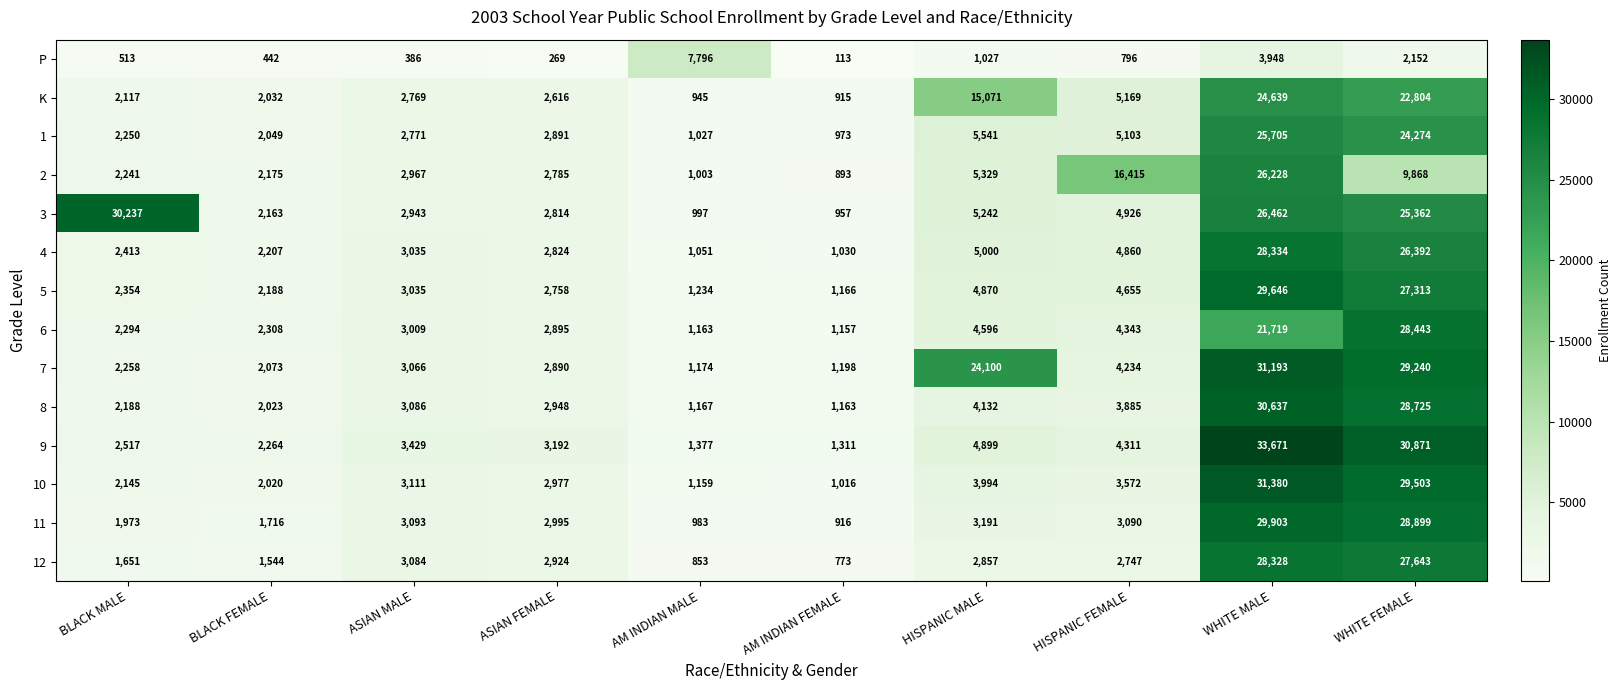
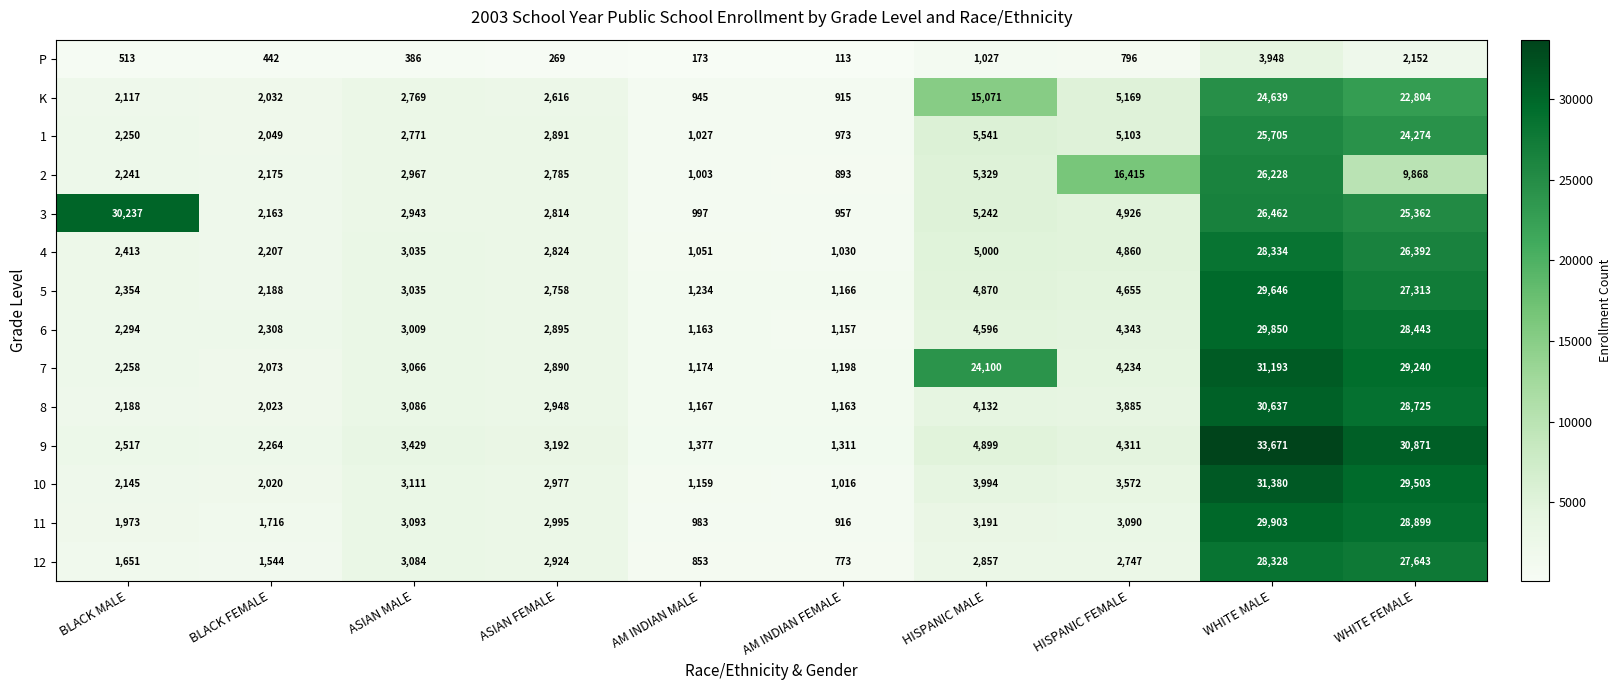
  {
    "P": {
      "BLACK MALE": "513",
      "BLACK FEMALE": "442",
      "ASIAN MALE": "386",
      "ASIAN FEMALE": "269",
-     "AM INDIAN MALE": "7,796",
+     "AM INDIAN MALE": "173",
      "AM INDIAN FEMALE": "113",
      "HISPANIC MALE": "1,027",
      "HISPANIC FEMALE": "796",
      "WHITE MALE": "3,948",
      "WHITE FEMALE": "2,152"
    },
    "K": {
      "BLACK MALE": "2,117",
      "BLACK FEMALE": "2,032",
      "ASIAN MALE": "2,769",
      "ASIAN FEMALE": "2,616",
      "AM INDIAN MALE": "945",
      "AM INDIAN FEMALE": "915",
      "HISPANIC MALE": "15,071",
      "HISPANIC FEMALE": "5,169",
      "WHITE MALE": "24,639",
      "WHITE FEMALE": "22,804"
    },
    "1": {
      "BLACK MALE": "2,250",
      "BLACK FEMALE": "2,049",
      "ASIAN MALE": "2,771",
      "ASIAN FEMALE": "2,891",
      "AM INDIAN MALE": "1,027",
      "AM INDIAN FEMALE": "973",
      "HISPANIC MALE": "5,541",
      "HISPANIC FEMALE": "5,103",
      "WHITE MALE": "25,705",
      "WHITE FEMALE": "24,274"
    },
    "2": {
      "BLACK MALE": "2,241",
      "BLACK FEMALE": "2,175",
      "ASIAN MALE": "2,967",
      "ASIAN FEMALE": "2,785",
      "AM INDIAN MALE": "1,003",
      "AM INDIAN FEMALE": "893",
      "HISPANIC MALE": "5,329",
      "HISPANIC FEMALE": "16,415",
      "WHITE MALE": "26,228",
      "WHITE FEMALE": "9,868"
    },
    "3": {
      "BLACK MALE": "30,237",
      "BLACK FEMALE": "2,163",
      "ASIAN MALE": "2,943",
      "ASIAN FEMALE": "2,814",
      "AM INDIAN MALE": "997",
      "AM INDIAN FEMALE": "957",
      "HISPANIC MALE": "5,242",
      "HISPANIC FEMALE": "4,926",
      "WHITE MALE": "26,462",
      "WHITE FEMALE": "25,362"
    },
    "4": {
      "BLACK MALE": "2,413",
      "BLACK FEMALE": "2,207",
      "ASIAN MALE": "3,035",
      "ASIAN FEMALE": "2,824",
      "AM INDIAN MALE": "1,051",
      "AM INDIAN FEMALE": "1,030",
      "HISPANIC MALE": "5,000",
      "HISPANIC FEMALE": "4,860",
      "WHITE MALE": "28,334",
      "WHITE FEMALE": "26,392"
    },
    "5": {
      "BLACK MALE": "2,354",
      "BLACK FEMALE": "2,188",
      "ASIAN MALE": "3,035",
      "ASIAN FEMALE": "2,758",
      "AM INDIAN MALE": "1,234",
      "AM INDIAN FEMALE": "1,166",
      "HISPANIC MALE": "4,870",
      "HISPANIC FEMALE": "4,655",
      "WHITE MALE": "29,646",
      "WHITE FEMALE": "27,313"
    },
    "6": {
      "BLACK MALE": "2,294",
      "BLACK FEMALE": "2,308",
      "ASIAN MALE": "3,009",
      "ASIAN FEMALE": "2,895",
      "AM INDIAN MALE": "1,163",
      "AM INDIAN FEMALE": "1,157",
      "HISPANIC MALE": "4,596",
      "HISPANIC FEMALE": "4,343",
-     "WHITE MALE": "21,719",
+     "WHITE MALE": "29,850",
      "WHITE FEMALE": "28,443"
    },
    "7": {
      "BLACK MALE": "2,258",
      "BLACK FEMALE": "2,073",
      "ASIAN MALE": "3,066",
      "ASIAN FEMALE": "2,890",
      "AM INDIAN MALE": "1,174",
      "AM INDIAN FEMALE": "1,198",
      "HISPANIC MALE": "24,100",
      "HISPANIC FEMALE": "4,234",
      "WHITE MALE": "31,193",
      "WHITE FEMALE": "29,240"
    },
    "8": {
      "BLACK MALE": "2,188",
      "BLACK FEMALE": "2,023",
      "ASIAN MALE": "3,086",
      "ASIAN FEMALE": "2,948",
      "AM INDIAN MALE": "1,167",
      "AM INDIAN FEMALE": "1,163",
      "HISPANIC MALE": "4,132",
      "HISPANIC FEMALE": "3,885",
      "WHITE MALE": "30,637",
      "WHITE FEMALE": "28,725"
    },
    "9": {
      "BLACK MALE": "2,517",
      "BLACK FEMALE": "2,264",
      "ASIAN MALE": "3,429",
      "ASIAN FEMALE": "3,192",
      "AM INDIAN MALE": "1,377",
      "AM INDIAN FEMALE": "1,311",
      "HISPANIC MALE": "4,899",
      "HISPANIC FEMALE": "4,311",
      "WHITE MALE": "33,671",
      "WHITE FEMALE": "30,871"
    },
    "10": {
      "BLACK MALE": "2,145",
      "BLACK FEMALE": "2,020",
      "ASIAN MALE": "3,111",
      "ASIAN FEMALE": "2,977",
      "AM INDIAN MALE": "1,159",
      "AM INDIAN FEMALE": "1,016",
      "HISPANIC MALE": "3,994",
      "HISPANIC FEMALE": "3,572",
      "WHITE MALE": "31,380",
      "WHITE FEMALE": "29,503"
    },
    "11": {
      "BLACK MALE": "1,973",
      "BLACK FEMALE": "1,716",
      "ASIAN MALE": "3,093",
      "ASIAN FEMALE": "2,995",
      "AM INDIAN MALE": "983",
      "AM INDIAN FEMALE": "916",
      "HISPANIC MALE": "3,191",
      "HISPANIC FEMALE": "3,090",
      "WHITE MALE": "29,903",
      "WHITE FEMALE": "28,899"
    },
    "12": {
      "BLACK MALE": "1,651",
      "BLACK FEMALE": "1,544",
      "ASIAN MALE": "3,084",
      "ASIAN FEMALE": "2,924",
      "AM INDIAN MALE": "853",
      "AM INDIAN FEMALE": "773",
      "HISPANIC MALE": "2,857",
      "HISPANIC FEMALE": "2,747",
      "WHITE MALE": "28,328",
      "WHITE FEMALE": "27,643"
    }
  }
